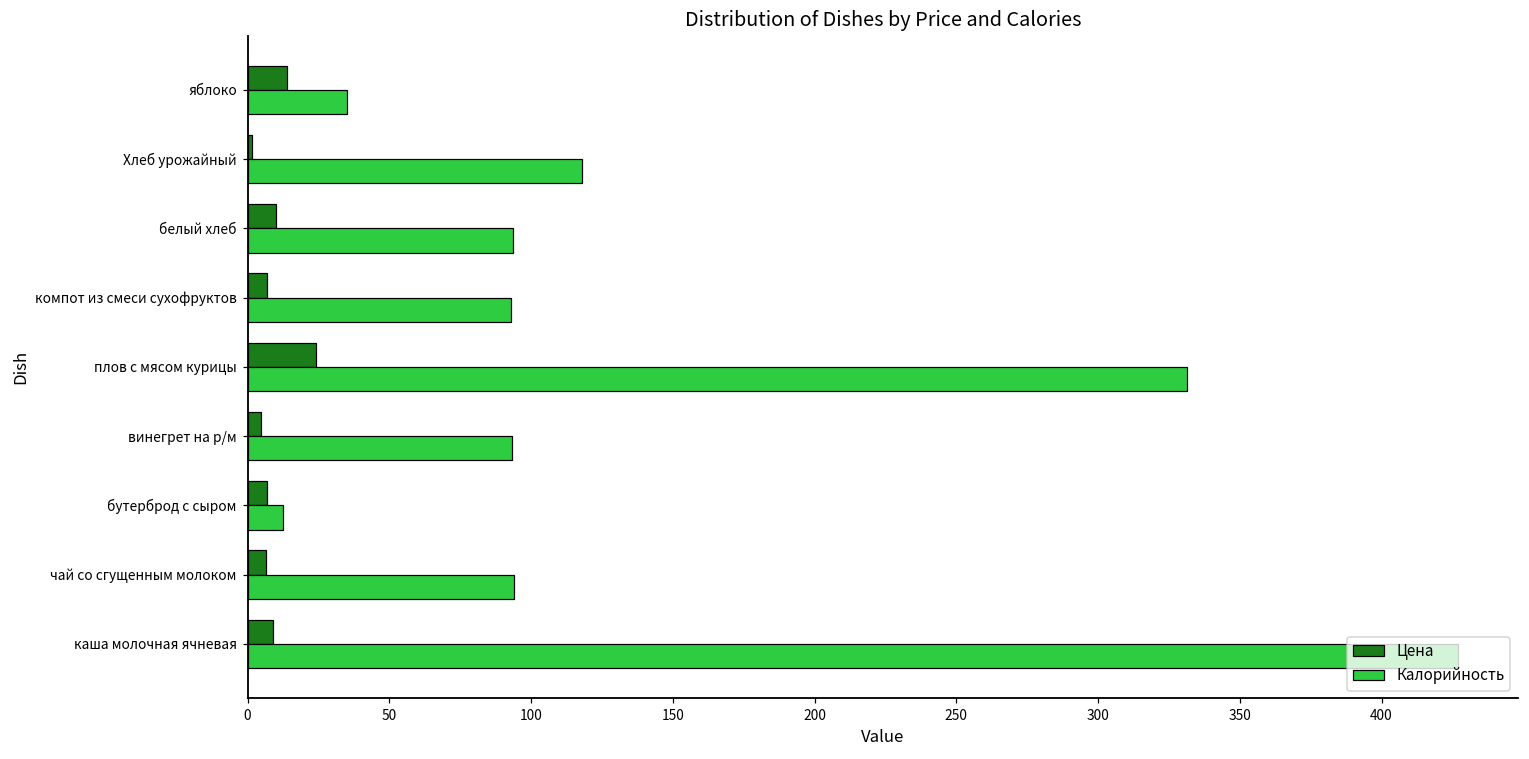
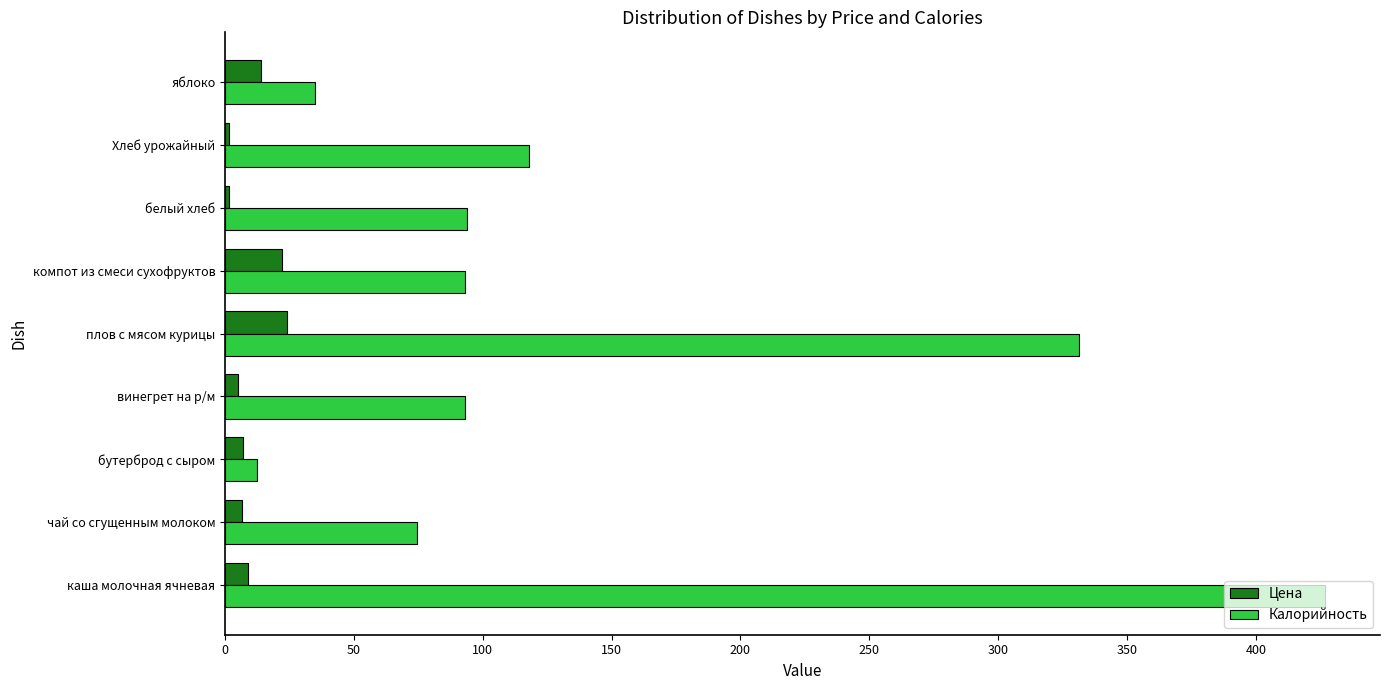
  {
    "Цена": {
      "яблоко": 14,
      "Хлеб урожайный": 2,
-     "белый хлеб": 10,
-     "компот из смеси сухофруктов": 7,
+     "белый хлеб": 2,
+     "компот из смеси сухофруктов": 22,
      "плов с мясом курицы": 24,
      "винегрет на р/м": 5,
      "бутерброд с сыром": 7,
      "чай со сгущенным молоком": 7,
      "каша молочная ячневая": 9
    },
    "Калорийность": {
      "яблоко": 35,
      "Хлеб урожайный": 118,
      "белый хлеб": 94,
      "компот из смеси сухофруктов": 93,
      "плов с мясом курицы": 332,
      "винегрет на р/м": 93,
      "бутерброд с сыром": 12,
-     "чай со сгущенным молоком": 94
+     "чай со сгущенным молоком": 74
    }
  }
